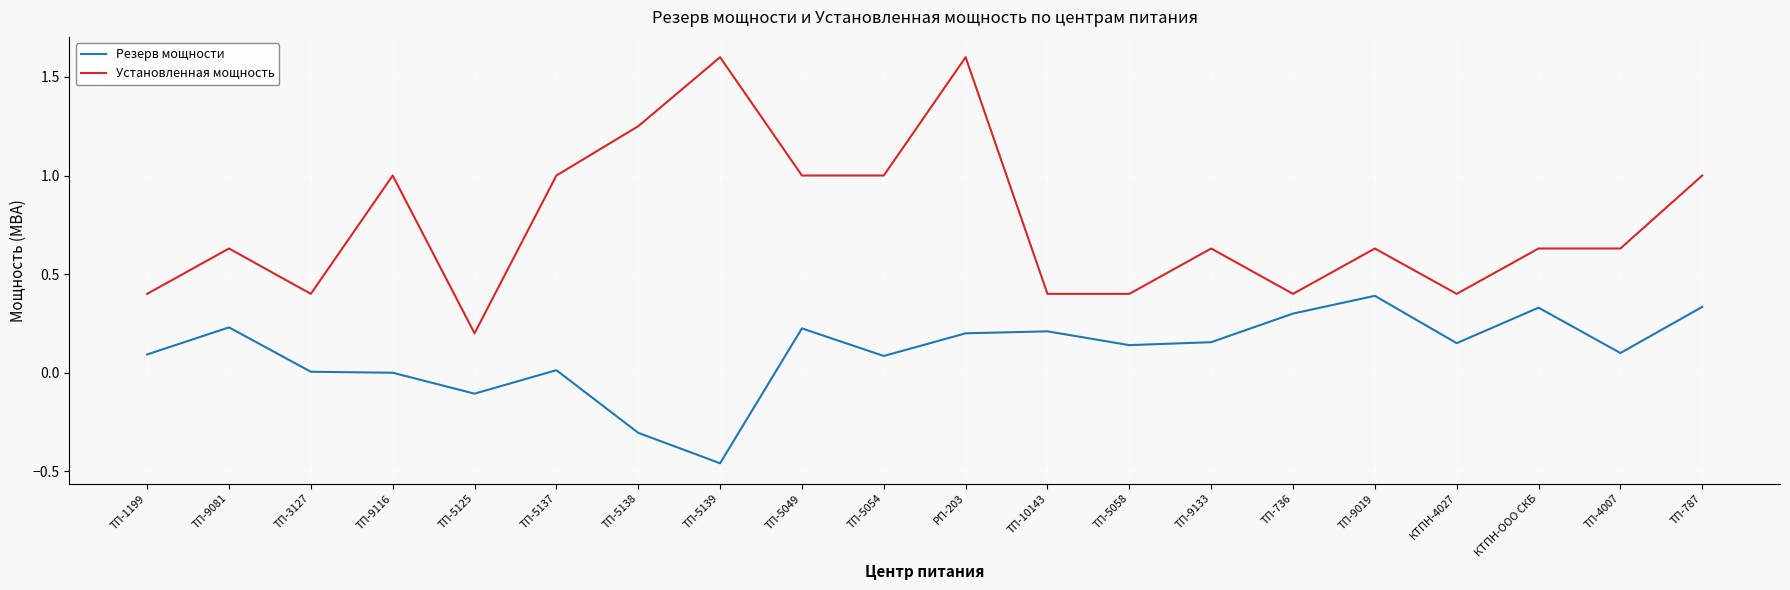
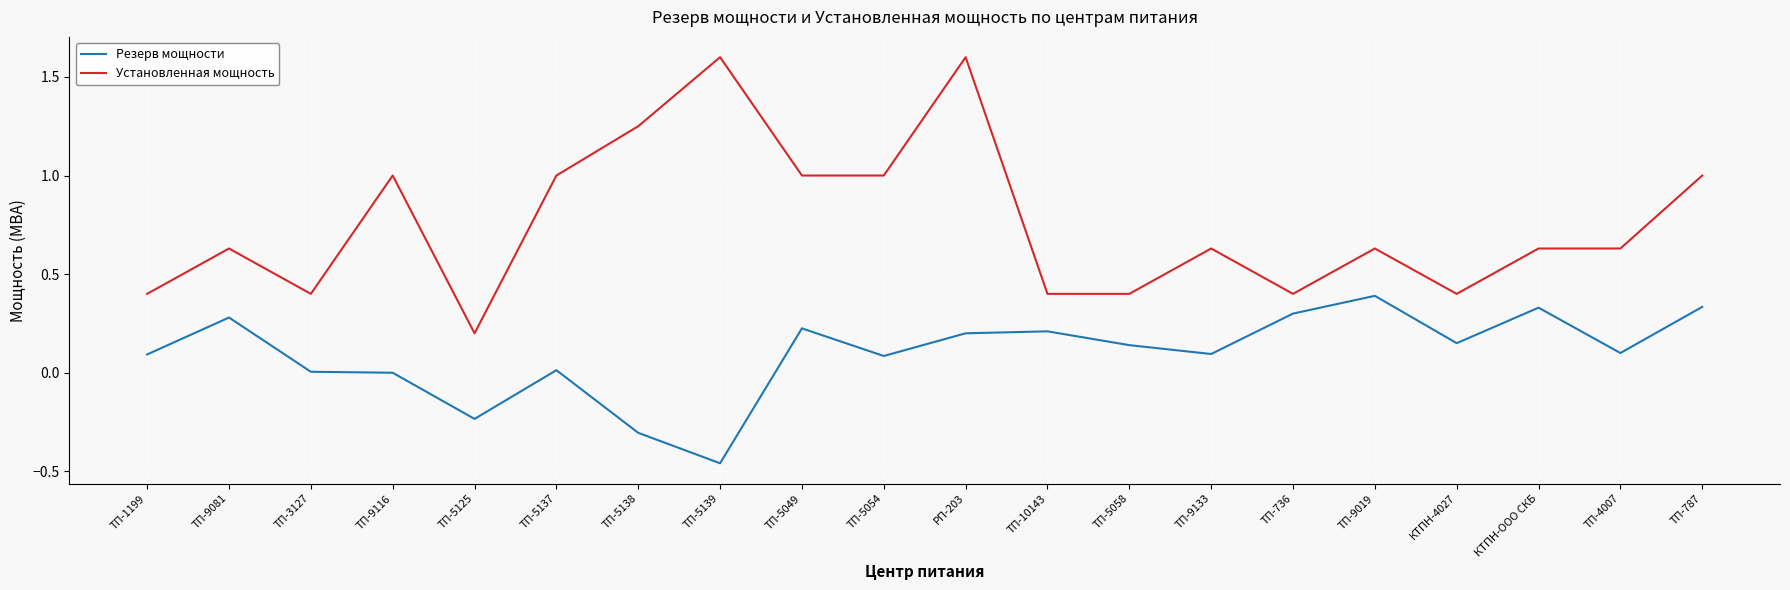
  {
    "Резерв мощности": {
      "ТП-1199": 0.09,
-     "ТП-9081": 0.23,
+     "ТП-9081": 0.28,
      "ТП-3127": 0.01,
      "ТП-9116": 0.00,
-     "ТП-5125": -0.11,
+     "ТП-5125": -0.23,
      "ТП-5137": 0.01,
      "ТП-5138": -0.30,
      "ТП-5139": -0.46,
      "ТП-5049": 0.23,
      "ТП-5054": 0.09,
      "РП-203": 0.20,
      "ТП-10143": 0.21,
      "ТП-5058": 0.14,
-     "ТП-9133": 0.16,
+     "ТП-9133": 0.10,
      "ТП-736": 0.30,
      "ТП-9019": 0.39,
      "КТПН-4027": 0.15,
      "КТПН-ООО СКБ": 0.33,
      "ТП-4007": 0.10,
      "ТП-787": 0.33
    },
    "Установленная мощность": {
      "ТП-1199": 0.40,
      "ТП-9081": 0.63,
      "ТП-3127": 0.40,
      "ТП-9116": 1.00,
      "ТП-5125": 0.20,
      "ТП-5137": 1.00,
      "ТП-5138": 1.25,
      "ТП-5139": 1.60,
      "ТП-5049": 1.00,
      "ТП-5054": 1.00,
      "РП-203": 1.60,
      "ТП-10143": 0.40,
      "ТП-5058": 0.40,
      "ТП-9133": 0.63,
      "ТП-736": 0.40,
      "ТП-9019": 0.63,
      "КТПН-4027": 0.40,
      "КТПН-ООО СКБ": 0.63,
      "ТП-4007": 0.63,
      "ТП-787": 1.00
    }
  }
